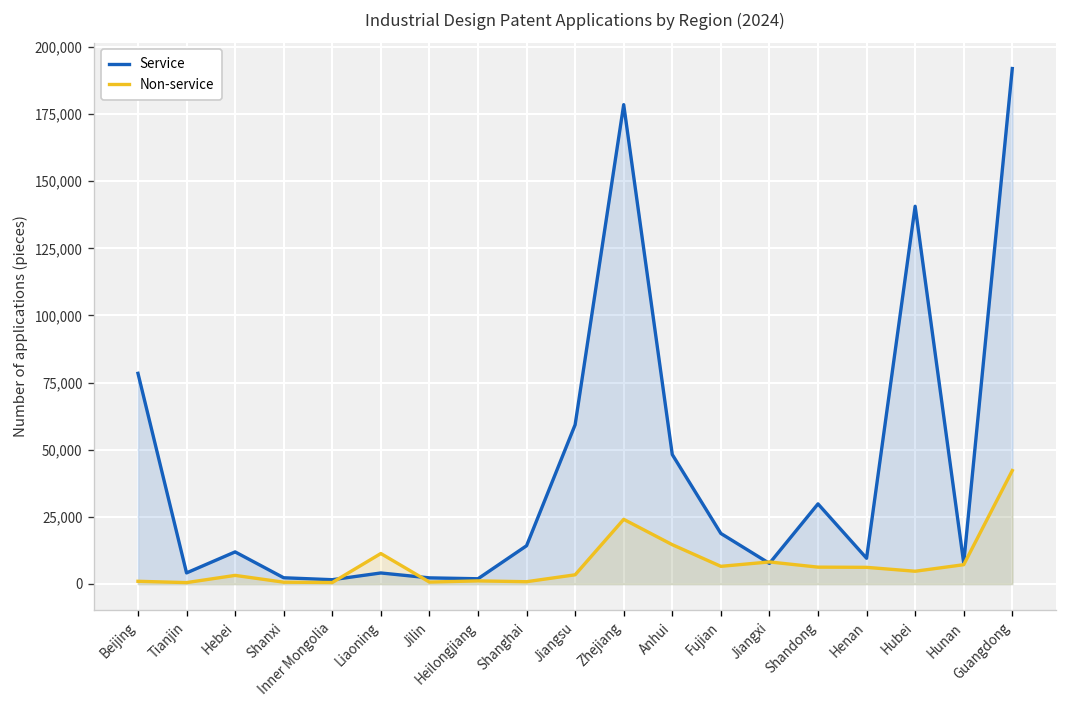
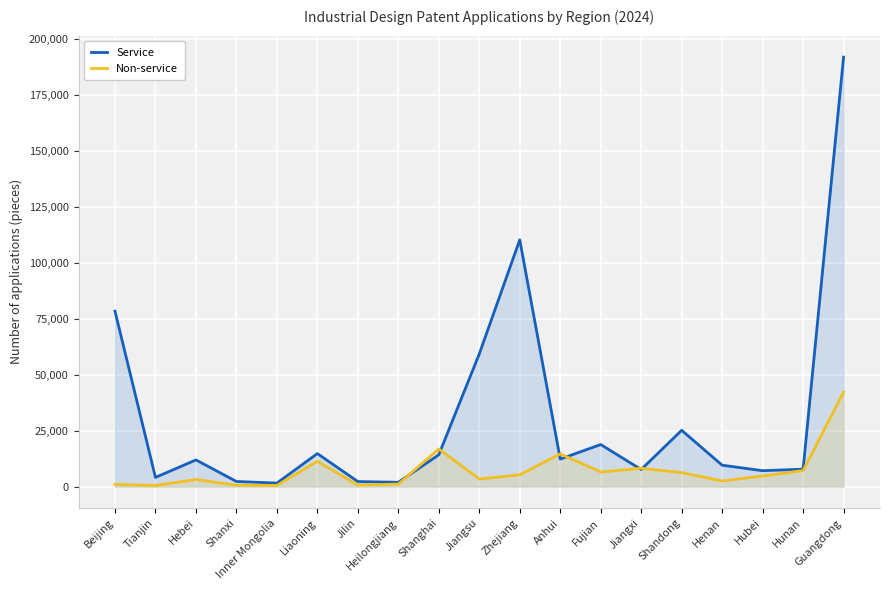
  {
    "Service": {
      "Beijing": "78,000",
      "Tianjin": "4,000",
      "Hebei": "12,000",
      "Shanxi": "2,000",
-     "Liaoning": "4,000",
+     "Liaoning": "15,000",
      "Jilin": "2,000",
      "Shanghai": "14,000",
      "Jiangsu": "59,000",
-     "Zhejiang": "179,000",
-     "Anhui": "48,000",
+     "Zhejiang": "110,000",
+     "Anhui": "12,000",
      "Fujian": "19,000",
-     "Shandong": "30,000",
+     "Shandong": "25,000",
      "Henan": "10,000",
-     "Hubei": "141,000",
+     "Hubei": "7,000",
      "Guangdong": "192,000"
    },
    "Non-service": {
      "Beijing": "1,000",
      "Tianjin": "1,000",
      "Hebei": "3,000",
      "Shanxi": "1,000",
      "Liaoning": "11,000",
      "Jilin": "1,000",
-     "Shanghai": "1,000",
+     "Shanghai": "17,000",
      "Jiangsu": "3,000",
-     "Zhejiang": "24,000",
+     "Zhejiang": "5,000",
      "Anhui": "15,000",
      "Fujian": "7,000",
      "Shandong": "6,000",
-     "Henan": "6,000",
+     "Henan": "3,000",
      "Hubei": "5,000",
      "Guangdong": "42,000"
    }
  }
